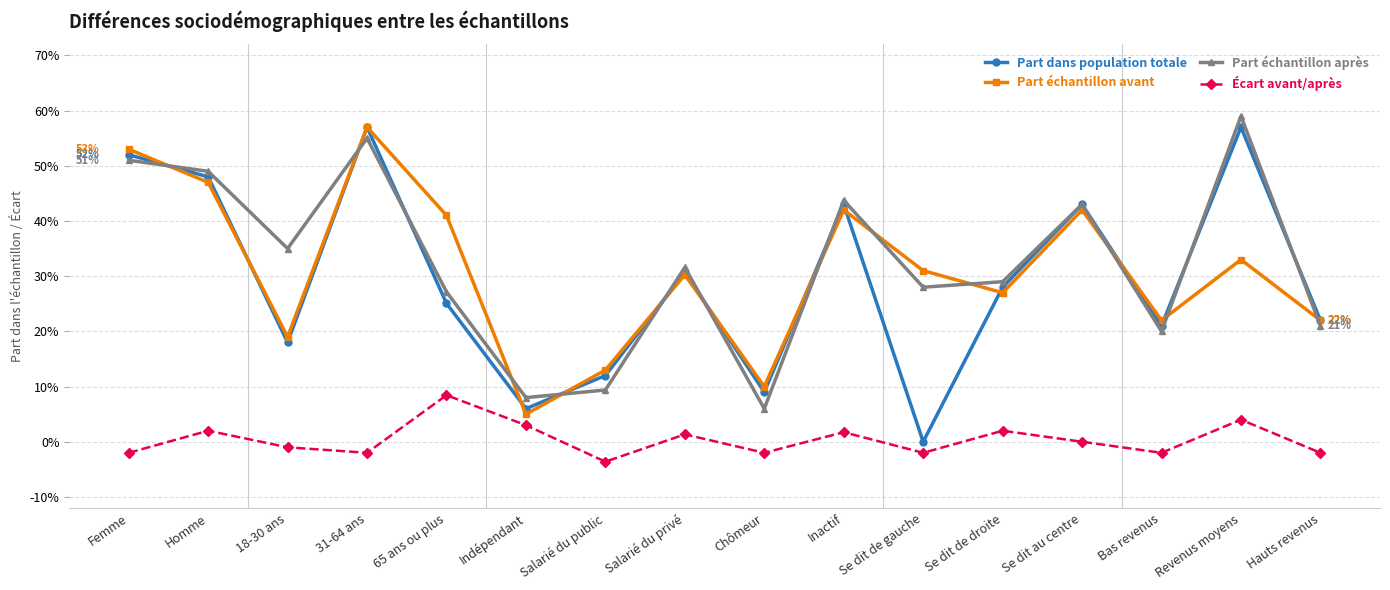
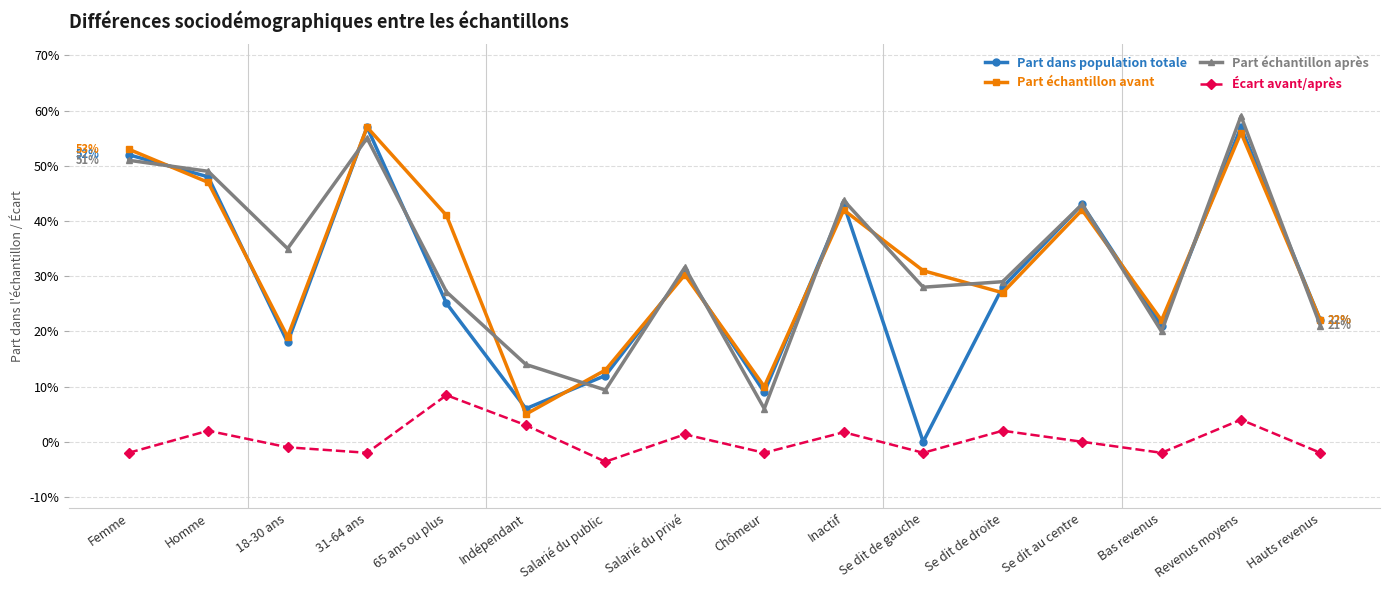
  {
    "Part dans population totale": {
      "Femme": "52%",
      "Homme": "48%",
      "18-30 ans": "18%",
      "65 ans ou plus": "25%",
      "Indépendant": "6%",
      "Salarié du public": "12%",
      "Chômeur": "9%",
      "Inactif": "43%",
      "Se dit de gauche": "0%",
      "Se dit de droite": "28%",
      "Bas revenus": "21%",
      "Revenus moyens": "57%"
    },
    "Part échantillon avant": {
      "Femme": "53%",
      "Homme": "47%",
      "18-30 ans": "19%",
      "65 ans ou plus": "41%",
      "Indépendant": "5%",
      "Salarié du public": "13%",
      "Chômeur": "10%",
      "Inactif": "42%",
      "Se dit de gauche": "31%",
      "Se dit de droite": "27%",
      "Se dit au centre": "42%",
      "Bas revenus": "22%",
-     "Revenus moyens": "33%"
+     "Revenus moyens": "56%"
    },
    "Part échantillon après": {
      "Femme": "51%",
      "Homme": "49%",
      "18-30 ans": "35%",
      "31-64 ans": "55%",
      "65 ans ou plus": "27%",
-     "Indépendant": "8%",
+     "Indépendant": "14%",
      "Salarié du public": "9%",
      "Salarié du privé": "32%",
      "Chômeur": "6%",
      "Inactif": "44%",
      "Se dit de gauche": "28%",
      "Se dit de droite": "29%",
      "Bas revenus": "20%",
      "Revenus moyens": "59%"
    },
    "Écart avant/après": {
      "Femme": "-2%",
      "Homme": "2%",
      "18-30 ans": "-1%",
      "31-64 ans": "-2%",
      "65 ans ou plus": "8%",
      "Indépendant": "3%",
      "Salarié du public": "-4%",
      "Salarié du privé": "1%",
      "Chômeur": "-2%",
      "Inactif": "2%",
      "Se dit de gauche": "-2%",
      "Se dit de droite": "2%",
      "Se dit au centre": "0%",
      "Bas revenus": "-2%",
      "Revenus moyens": "4%",
      "Hauts revenus": "-2%"
    }
  }
